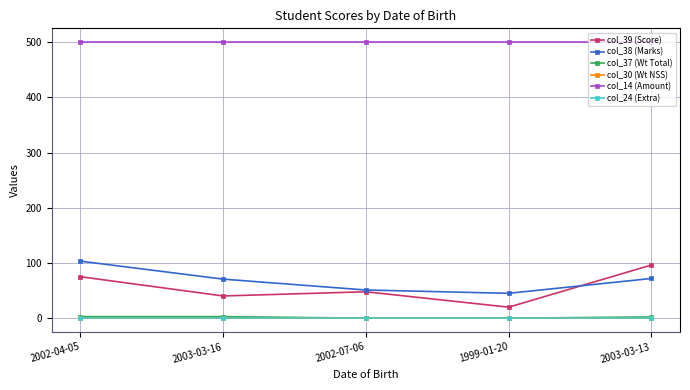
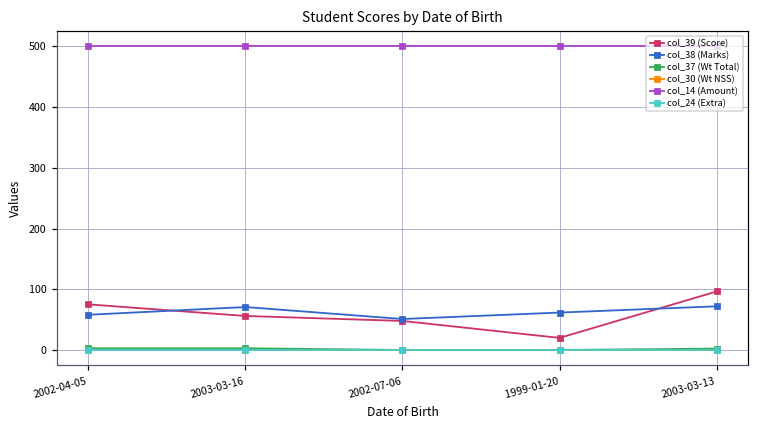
  {
    "col_39 (Score)": {
      "2002-04-05": 80,
-     "2003-03-16": 40,
+     "2003-03-16": 60,
      "1999-01-20": 20,
      "2003-03-13": 100
    },
    "col_38 (Marks)": {
-     "2002-04-05": 100,
+     "2002-04-05": 60,
      "2003-03-16": 70,
-     "1999-01-20": 50,
+     "1999-01-20": 60,
      "2003-03-13": 70
    },
    "col_14 (Amount)": {
      "2002-04-05": 500,
      "2003-03-16": 500,
      "2002-07-06": 500,
      "1999-01-20": 500
    }
  }
